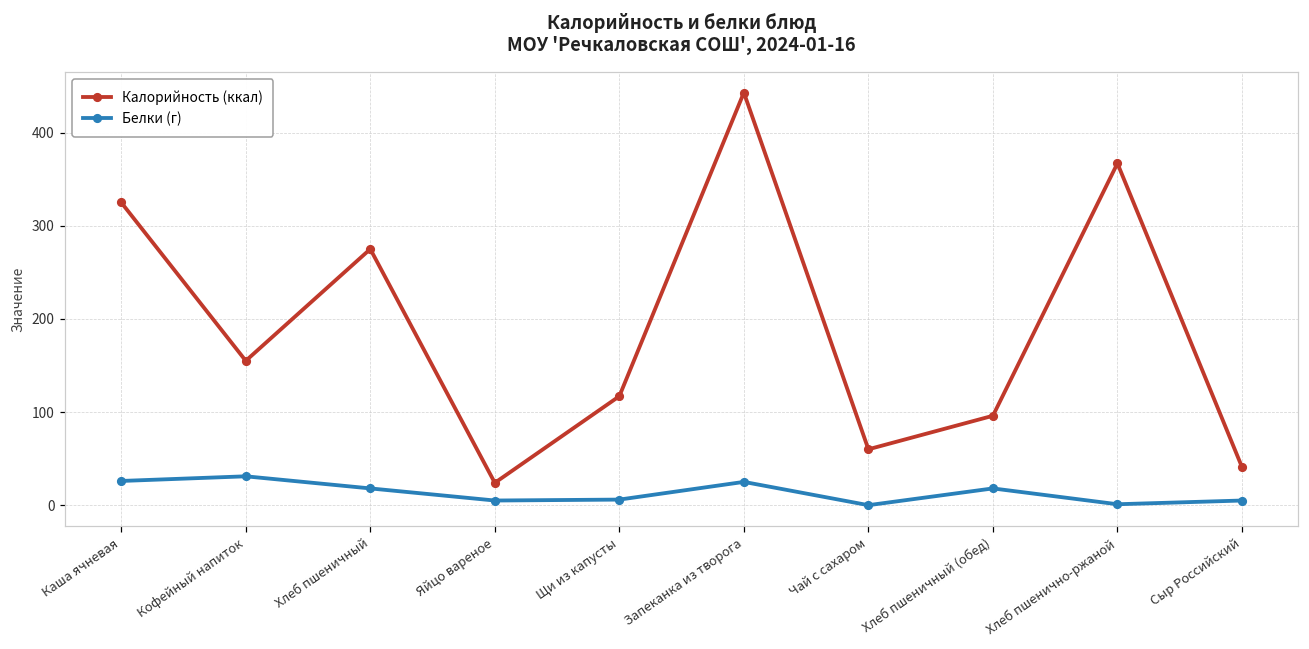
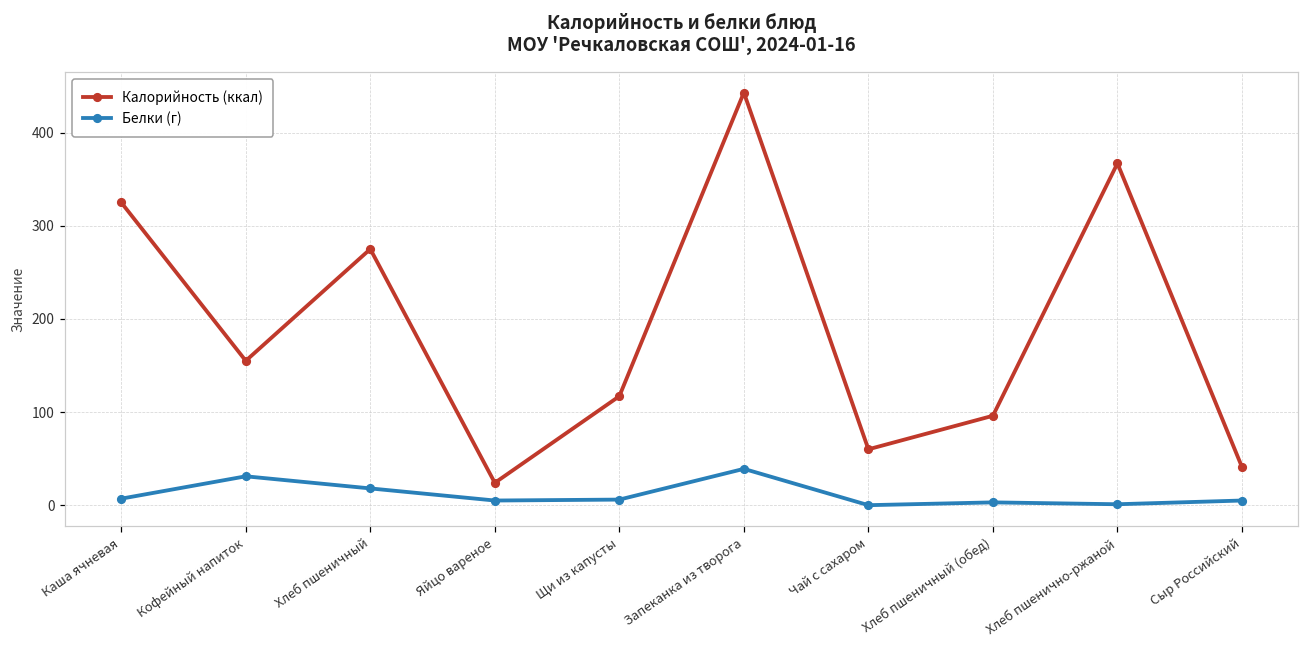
  {
    "Калорийность (ккал)": {
      "Каша ячневая": 330,
      "Кофейный напиток": 160,
      "Хлеб пшеничный": 280,
      "Яйцо вареное": 20,
      "Щи из капусты": 120,
      "Запеканка из творога": 440,
      "Чай с сахаром": 60,
      "Хлеб пшеничный (обед)": 100,
      "Хлеб пшенично-ржаной": 370,
      "Сыр Российский": 40
    },
    "Белки (г)": {
-     "Каша ячневая": 30,
+     "Каша ячневая": 10,
      "Кофейный напиток": 30,
      "Хлеб пшеничный": 20,
      "Яйцо вареное": 10,
      "Щи из капусты": 10,
-     "Запеканка из творога": 30,
+     "Запеканка из творога": 40,
      "Чай с сахаром": 0,
-     "Хлеб пшеничный (обед)": 20,
+     "Хлеб пшеничный (обед)": 0,
      "Хлеб пшенично-ржаной": 0,
      "Сыр Российский": 10
    }
  }
